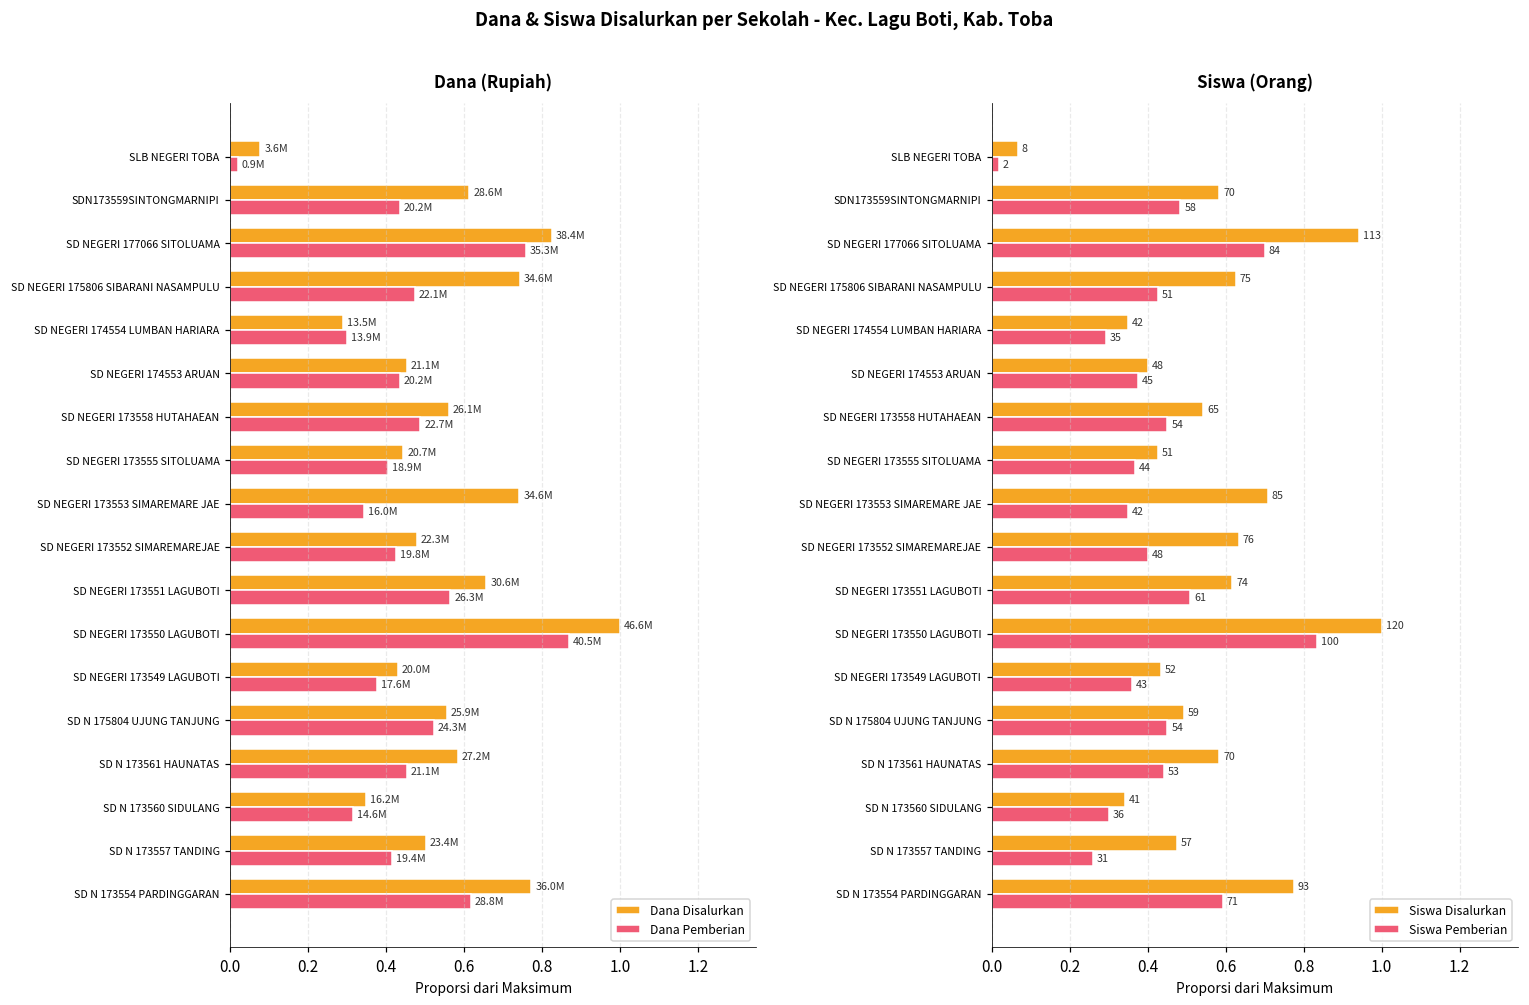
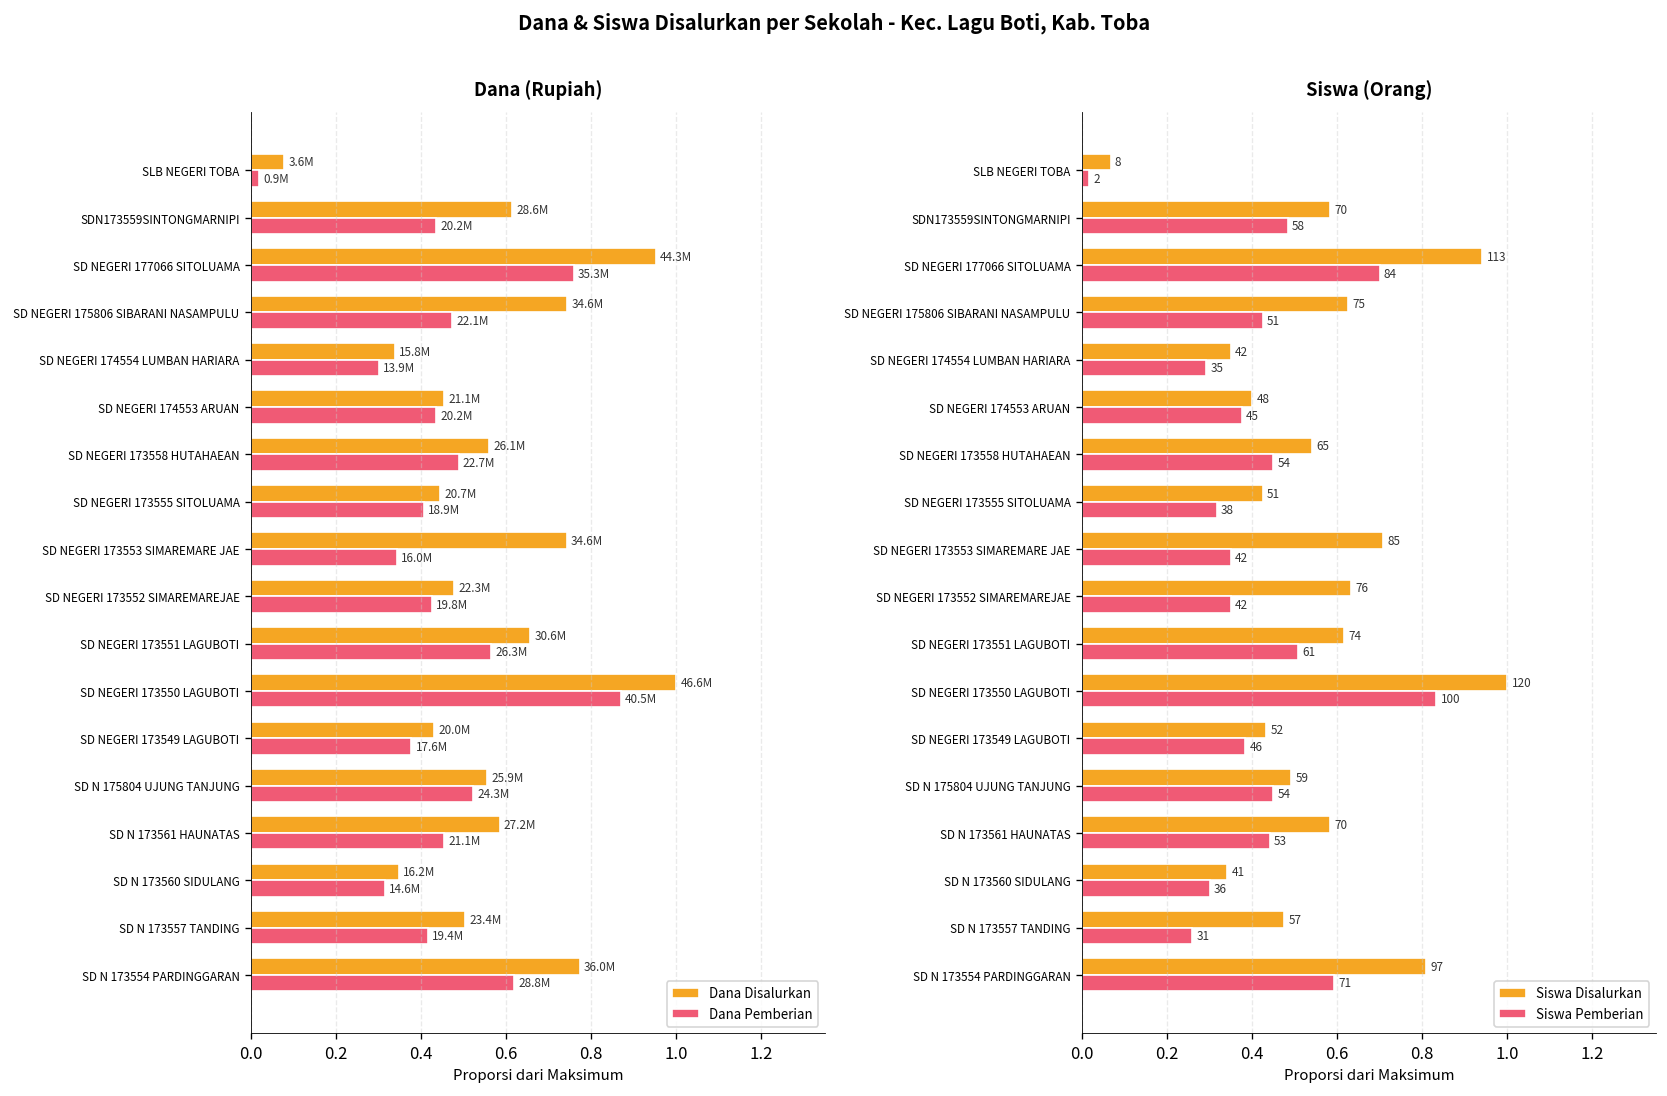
  {
    "Dana (Rupiah)": {
      "Dana Disalurkan": {
-       "SD NEGERI 177066 SITOLUAMA": "38.4M",
-       "SD NEGERI 174554 LUMBAN HARIARA": "13.5M"
+       "SD NEGERI 177066 SITOLUAMA": "44.3M",
+       "SD NEGERI 174554 LUMBAN HARIARA": "15.8M"
      }
    },
    "Siswa (Orang)": {
      "Siswa Disalurkan": {
-       "SD N 173554 PARDINGGARAN": "93"
+       "SD N 173554 PARDINGGARAN": "97"
      },
      "Siswa Pemberian": {
-       "SD NEGERI 173555 SITOLUAMA": "44",
-       "SD NEGERI 173552 SIMAREMAREJAE": "48",
-       "SD NEGERI 173549 LAGUBOTI": "43"
+       "SD NEGERI 173555 SITOLUAMA": "38",
+       "SD NEGERI 173552 SIMAREMAREJAE": "42",
+       "SD NEGERI 173549 LAGUBOTI": "46"
      }
    }
  }
